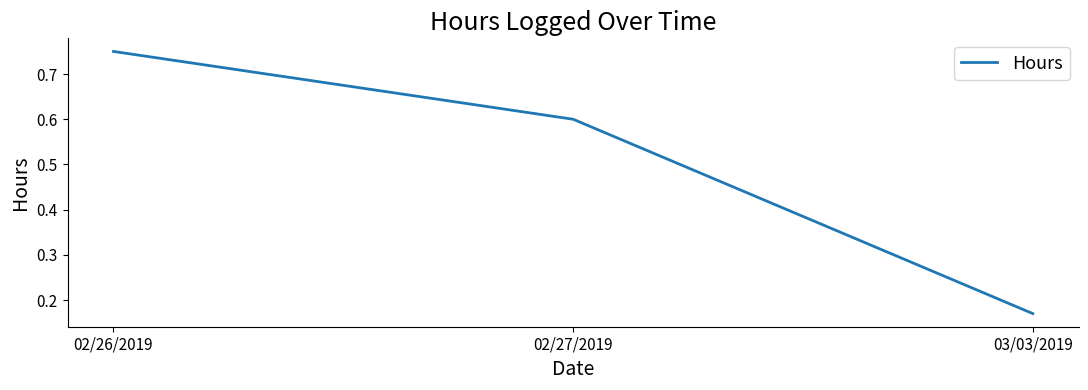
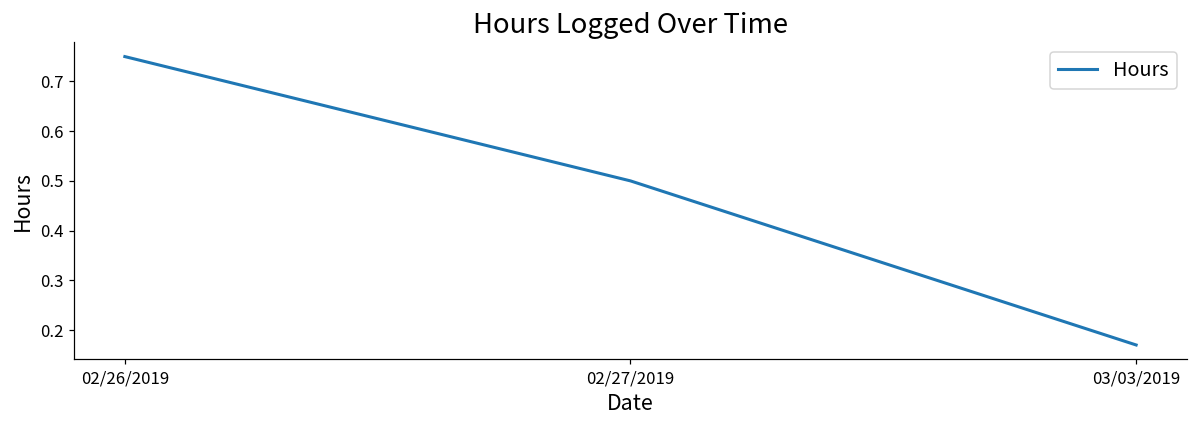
  {
    "02/26/2019": 0.75,
-   "02/27/2019": 0.6,
+   "02/27/2019": 0.5,
    "03/03/2019": 0.17
  }
